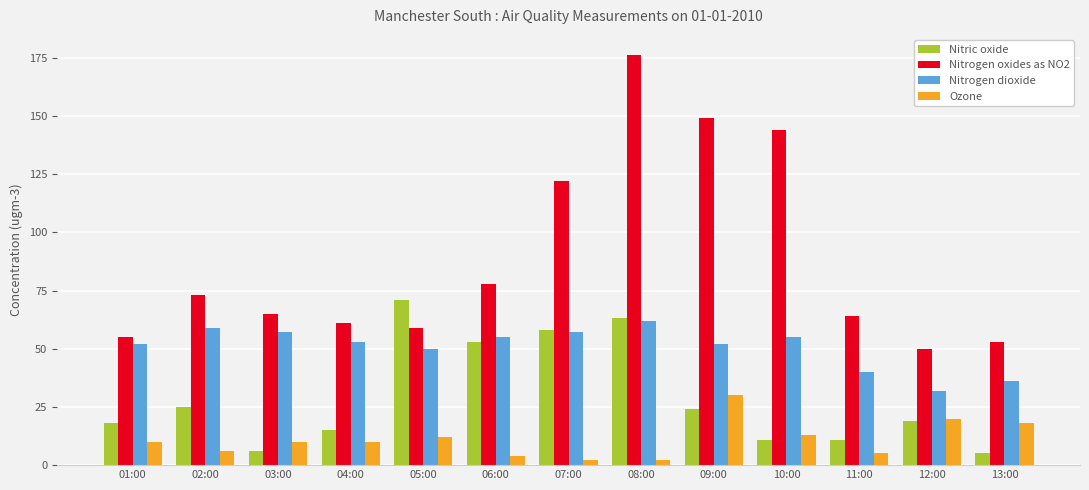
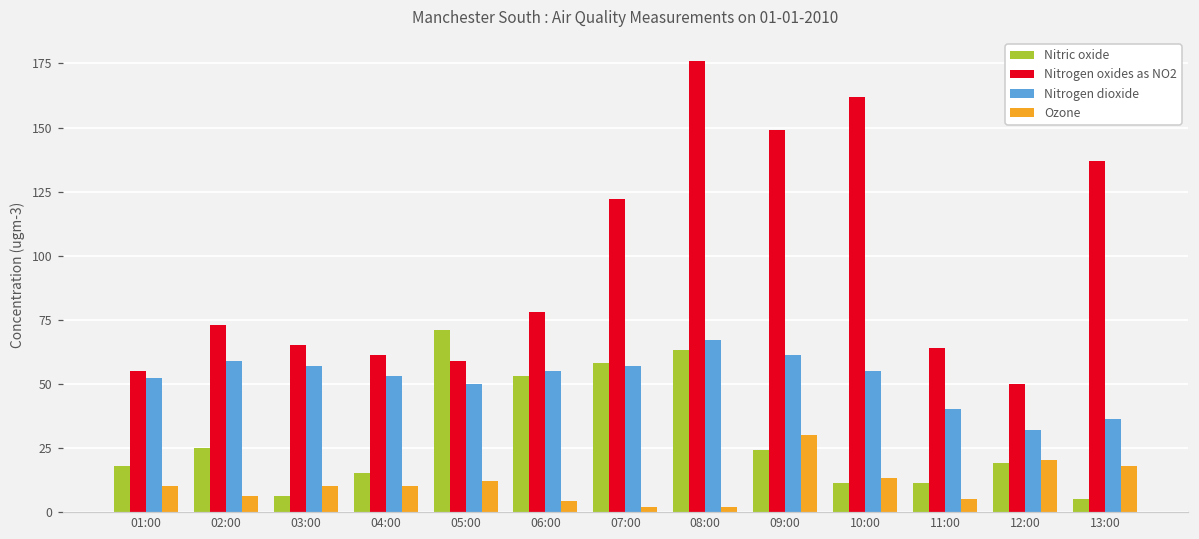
  {
    "Nitric oxide": {
      "01:00": 18,
      "02:00": 25,
      "03:00": 6,
      "04:00": 15,
      "05:00": 71,
      "06:00": 53,
      "07:00": 58,
      "08:00": 63,
      "09:00": 24,
      "10:00": 11,
      "11:00": 11,
      "12:00": 19,
      "13:00": 5
    },
    "Nitrogen oxides as NO2": {
      "01:00": 55,
      "02:00": 73,
      "03:00": 65,
      "04:00": 61,
      "05:00": 59,
      "06:00": 78,
      "07:00": 122,
      "08:00": 176,
      "09:00": 149,
-     "10:00": 144,
+     "10:00": 162,
      "11:00": 64,
      "12:00": 50,
-     "13:00": 53
+     "13:00": 137
    },
    "Nitrogen dioxide": {
      "01:00": 52,
      "02:00": 59,
      "03:00": 57,
      "04:00": 53,
      "05:00": 50,
      "06:00": 55,
      "07:00": 57,
-     "08:00": 62,
-     "09:00": 52,
+     "08:00": 67,
+     "09:00": 61,
      "10:00": 55,
      "11:00": 40,
      "12:00": 32,
      "13:00": 36
    },
    "Ozone": {
      "01:00": 10,
      "02:00": 6,
      "03:00": 10,
      "04:00": 10,
      "05:00": 12,
      "06:00": 4,
      "07:00": 2,
      "08:00": 2,
      "09:00": 30,
      "10:00": 13,
      "11:00": 5,
      "12:00": 20,
      "13:00": 18
    }
  }
